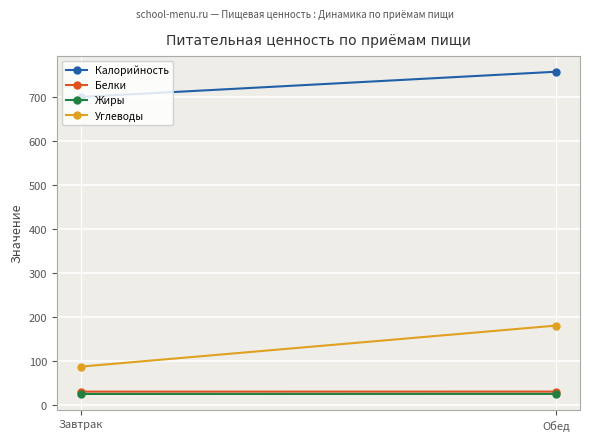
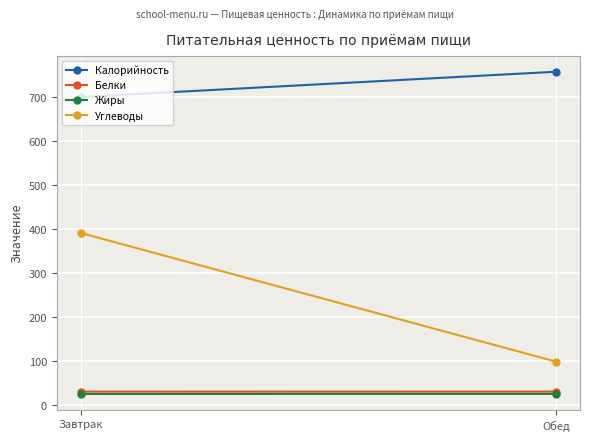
  {
    "Калорийность": {
      "Обед": 760
    },
    "Углеводы": {
-     "Завтрак": 90,
-     "Обед": 180
+     "Завтрак": 390,
+     "Обед": 100
    }
  }
